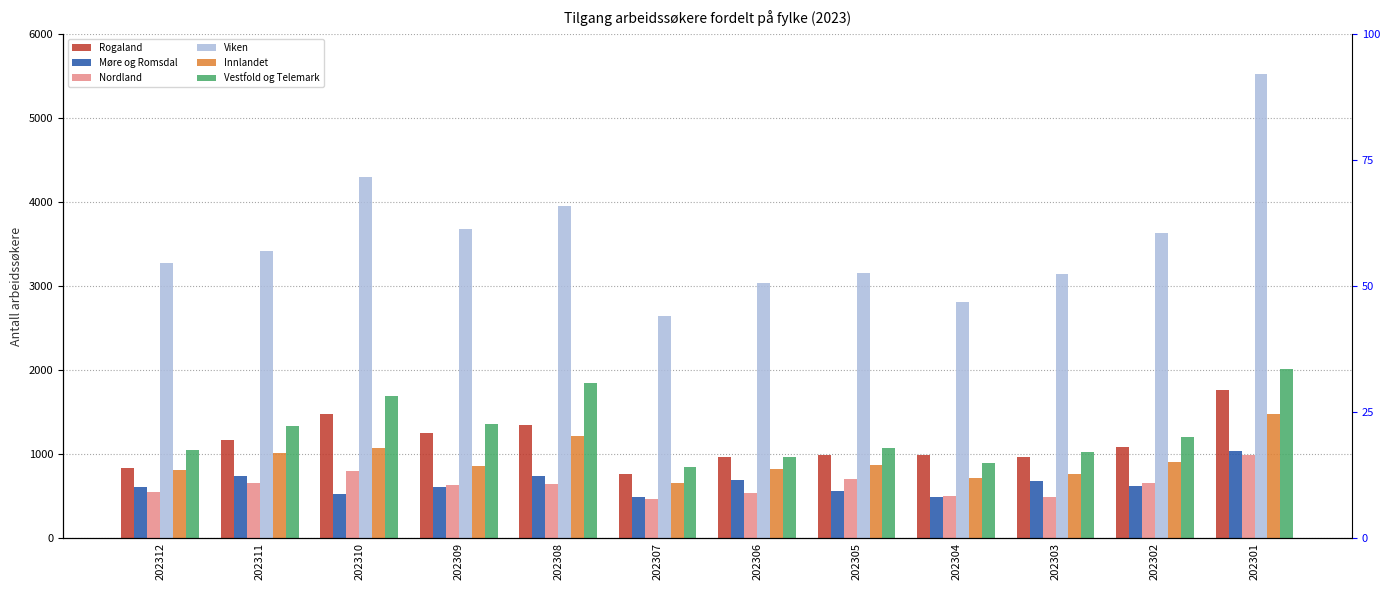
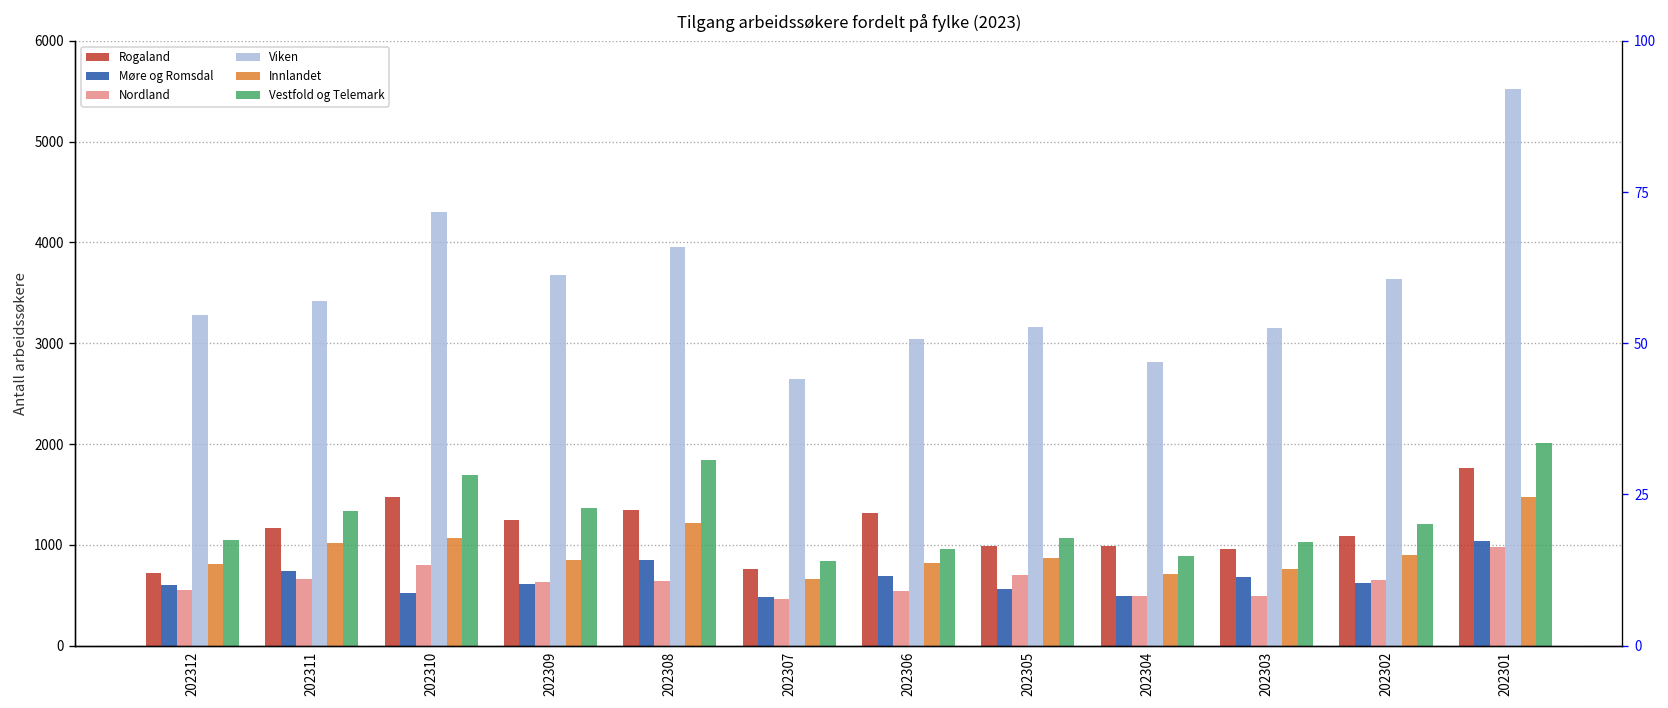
  {
    "Rogaland": {
-     "202312": 800,
+     "202312": 700,
      "202311": 1200,
      "202310": 1500,
      "202309": 1200,
      "202308": 1300,
      "202307": 800,
-     "202306": 1000,
+     "202306": 1300,
      "202305": 1000,
      "202304": 1000,
      "202303": 1000,
      "202302": 1100,
      "202301": 1800
    },
    "Møre og Romsdal": {
      "202312": 600,
      "202311": 700,
      "202310": 500,
      "202309": 600,
-     "202308": 700,
+     "202308": 900,
      "202307": 500,
      "202306": 700,
      "202305": 600,
      "202304": 500,
      "202303": 700,
      "202302": 600,
      "202301": 1000
    },
    "Nordland": {
      "202312": 500,
      "202311": 700,
      "202310": 800,
      "202309": 600,
      "202308": 600,
      "202307": 500,
      "202306": 500,
      "202305": 700,
      "202304": 500,
      "202303": 500,
      "202302": 700,
      "202301": 1000
    },
    "Viken": {
      "202312": 3300,
      "202311": 3400,
      "202310": 4300,
      "202309": 3700,
      "202308": 4000,
      "202307": 2600,
      "202306": 3000,
      "202305": 3200,
      "202304": 2800,
      "202303": 3100,
      "202302": 3600,
      "202301": 5500
    },
    "Innlandet": {
      "202312": 800,
      "202311": 1000,
      "202310": 1100,
      "202309": 900,
      "202308": 1200,
      "202307": 700,
      "202306": 800,
      "202305": 900,
      "202304": 700,
      "202303": 800,
      "202302": 900,
      "202301": 1500
    },
    "Vestfold og Telemark": {
      "202312": 1000,
      "202311": 1300,
      "202310": 1700,
      "202309": 1400,
      "202308": 1800,
      "202307": 800,
      "202306": 1000,
      "202305": 1100,
      "202304": 900,
      "202303": 1000,
      "202302": 1200,
      "202301": 2000
    }
  }
